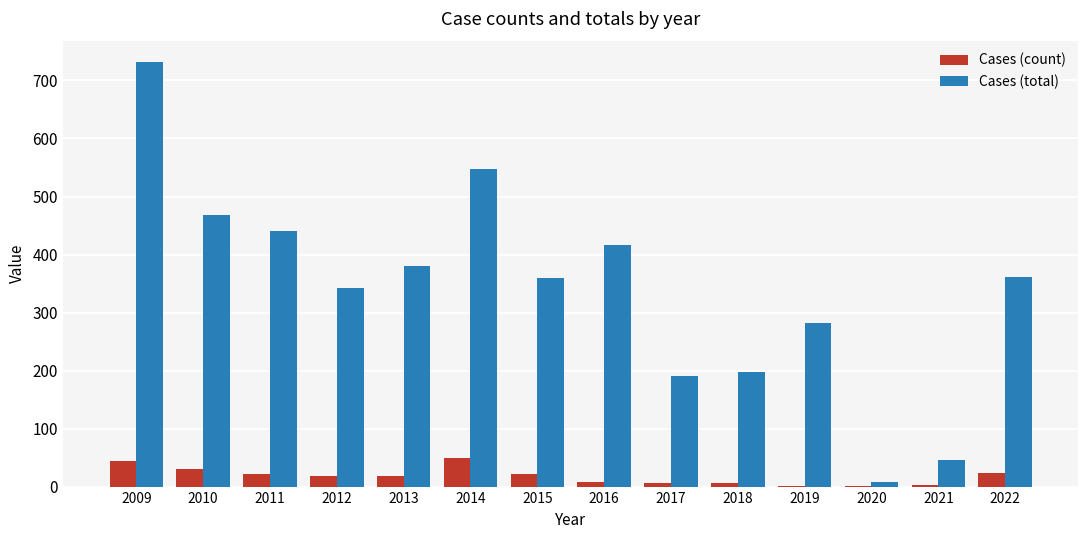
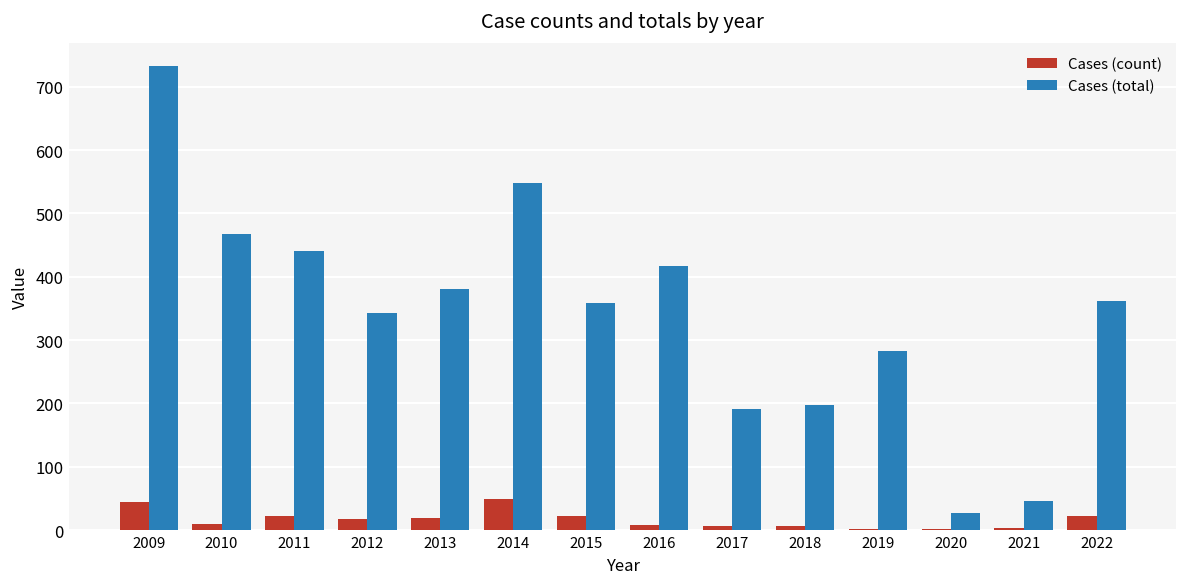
  {
    "Cases (count)": {
      "2009": 50,
-     "2010": 30,
+     "2010": 10,
      "2011": 20,
      "2012": 20,
      "2013": 20,
      "2014": 50,
      "2015": 20,
      "2016": 10,
      "2017": 10,
      "2018": 10,
      "2022": 20
    },
    "Cases (total)": {
      "2009": 730,
      "2010": 470,
      "2011": 440,
      "2012": 340,
      "2013": 380,
      "2014": 550,
      "2015": 360,
      "2016": 420,
      "2017": 190,
      "2018": 200,
      "2019": 280,
-     "2020": 10,
+     "2020": 30,
      "2021": 50,
      "2022": 360
    }
  }
